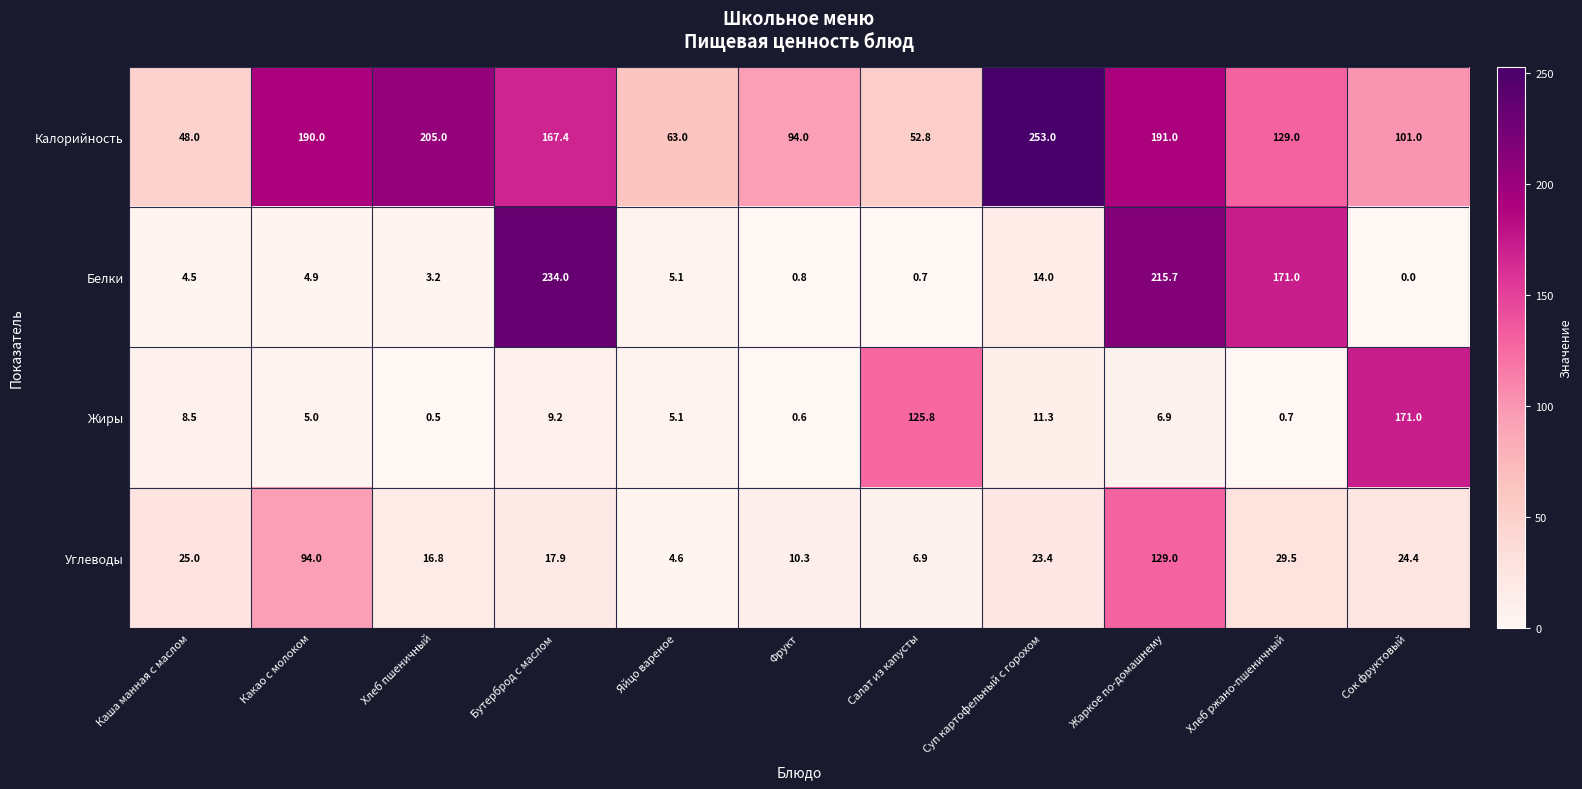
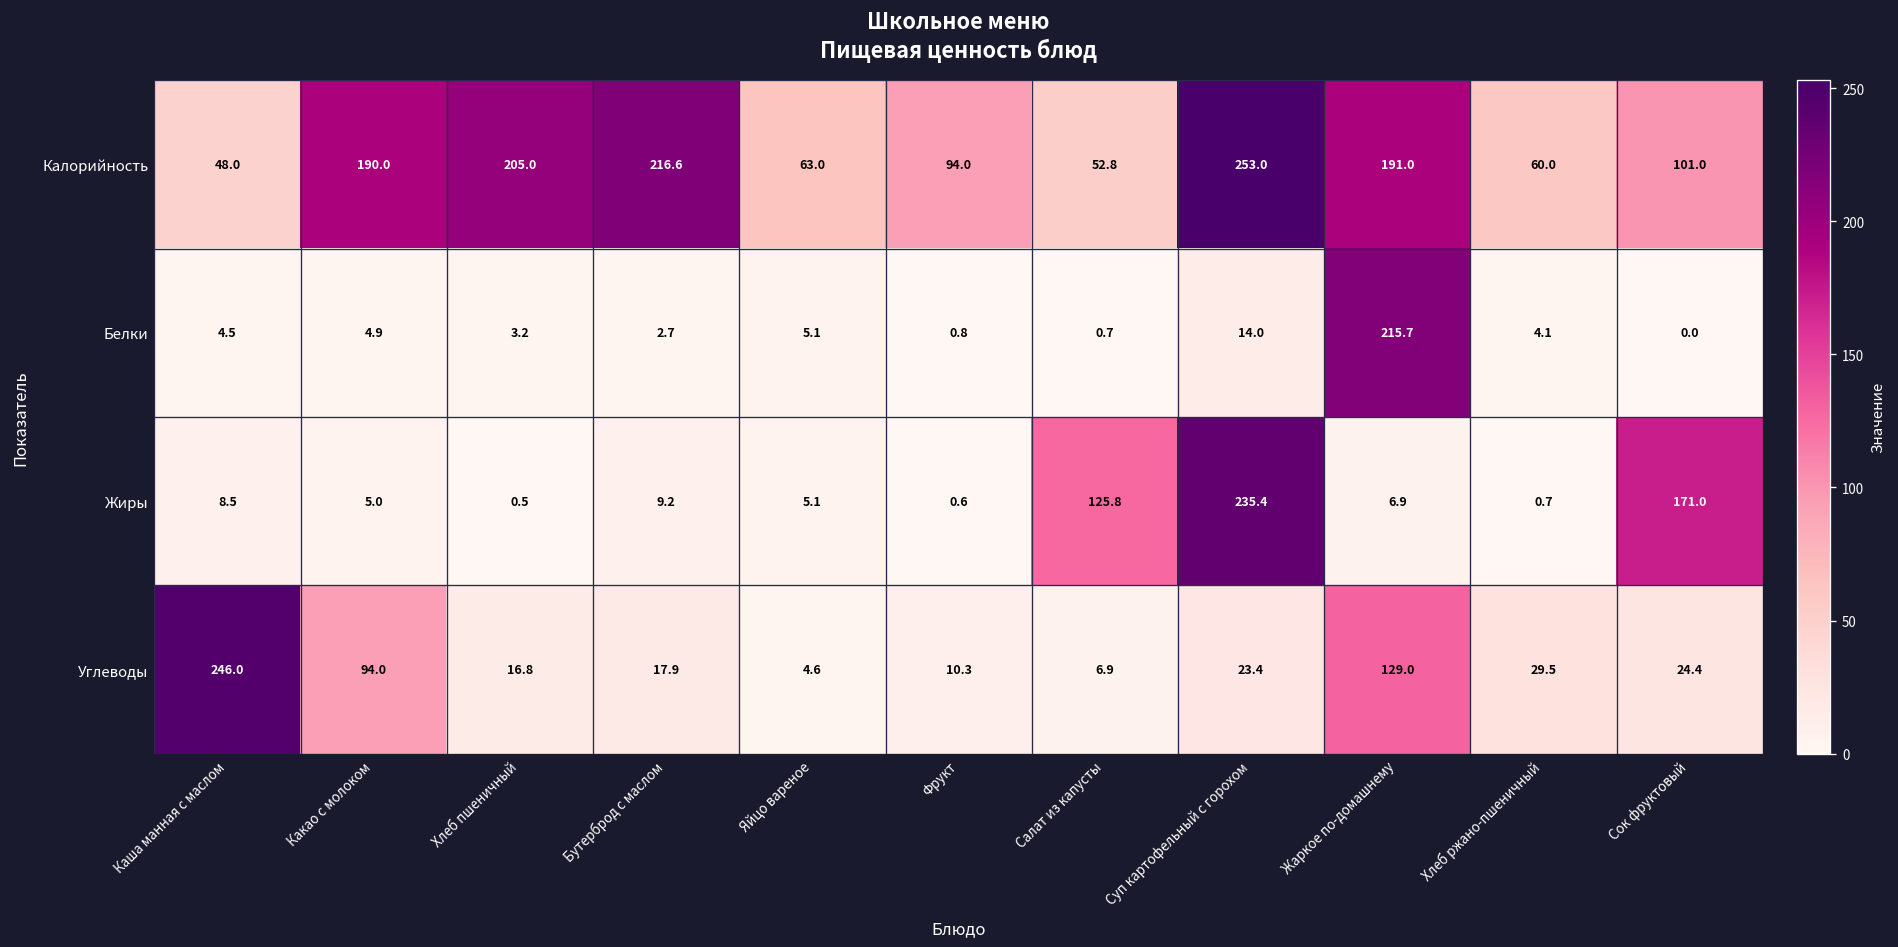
  {
    "Калорийность": {
      "Каша манная с маслом": 48.0,
      "Какао с молоком": 190.0,
      "Хлеб пшеничный": 205.0,
-     "Бутерброд с маслом": 167.4,
+     "Бутерброд с маслом": 216.6,
      "Яйцо вареное": 63.0,
      "Фрукт": 94.0,
      "Салат из капусты": 52.8,
      "Суп картофельный с горохом": 253.0,
      "Жаркое по-домашнему": 191.0,
-     "Хлеб ржано-пшеничный": 129.0,
+     "Хлеб ржано-пшеничный": 60.0,
      "Сок фруктовый": 101.0
    },
    "Белки": {
      "Каша манная с маслом": 4.5,
      "Какао с молоком": 4.9,
      "Хлеб пшеничный": 3.2,
-     "Бутерброд с маслом": 234.0,
+     "Бутерброд с маслом": 2.7,
      "Яйцо вареное": 5.1,
      "Фрукт": 0.8,
      "Салат из капусты": 0.7,
      "Суп картофельный с горохом": 14.0,
      "Жаркое по-домашнему": 215.7,
-     "Хлеб ржано-пшеничный": 171.0,
+     "Хлеб ржано-пшеничный": 4.1,
      "Сок фруктовый": 0.0
    },
    "Жиры": {
      "Каша манная с маслом": 8.5,
      "Какао с молоком": 5.0,
      "Хлеб пшеничный": 0.5,
      "Бутерброд с маслом": 9.2,
      "Яйцо вареное": 5.1,
      "Фрукт": 0.6,
      "Салат из капусты": 125.8,
-     "Суп картофельный с горохом": 11.3,
+     "Суп картофельный с горохом": 235.4,
      "Жаркое по-домашнему": 6.9,
      "Хлеб ржано-пшеничный": 0.7,
      "Сок фруктовый": 171.0
    },
    "Углеводы": {
-     "Каша манная с маслом": 25.0,
+     "Каша манная с маслом": 246.0,
      "Какао с молоком": 94.0,
      "Хлеб пшеничный": 16.8,
      "Бутерброд с маслом": 17.9,
      "Яйцо вареное": 4.6,
      "Фрукт": 10.3,
      "Салат из капусты": 6.9,
      "Суп картофельный с горохом": 23.4,
      "Жаркое по-домашнему": 129.0,
      "Хлеб ржано-пшеничный": 29.5,
      "Сок фруктовый": 24.4
    }
  }
